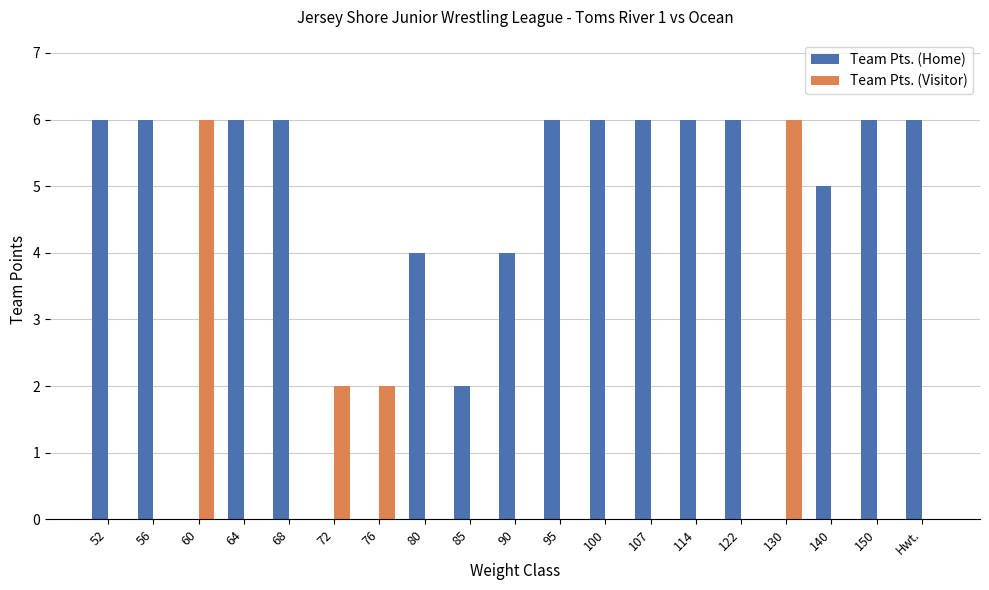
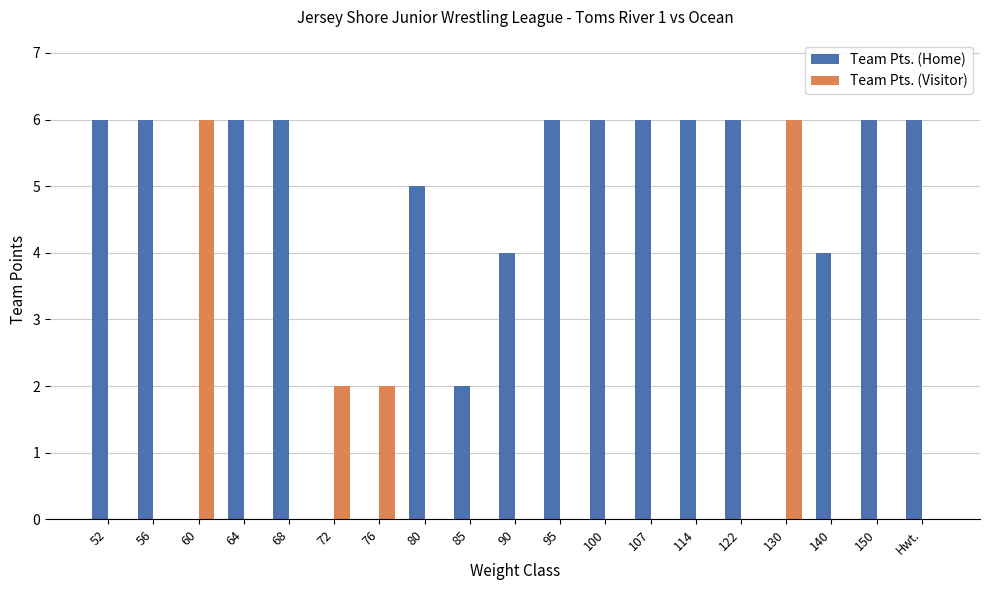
  {
    "Team Pts. (Home)": {
      "52": 6,
      "56": 6,
      "60": 0,
      "64": 6,
      "68": 6,
      "72": 0,
      "76": 0,
-     "80": 4,
+     "80": 5,
      "85": 2,
      "90": 4,
      "95": 6,
      "100": 6,
      "107": 6,
      "114": 6,
      "122": 6,
      "130": 0,
-     "140": 5,
+     "140": 4,
      "150": 6,
      "Hwt.": 6
    },
    "Team Pts. (Visitor)": {
      "52": 0,
      "56": 0,
      "60": 6,
      "64": 0,
      "68": 0,
      "72": 2,
      "76": 2,
      "80": 0,
      "85": 0,
      "90": 0,
      "95": 0,
      "100": 0,
      "107": 0,
      "114": 0,
      "122": 0,
      "130": 6,
      "140": 0,
      "150": 0,
      "Hwt.": 0
    }
  }
